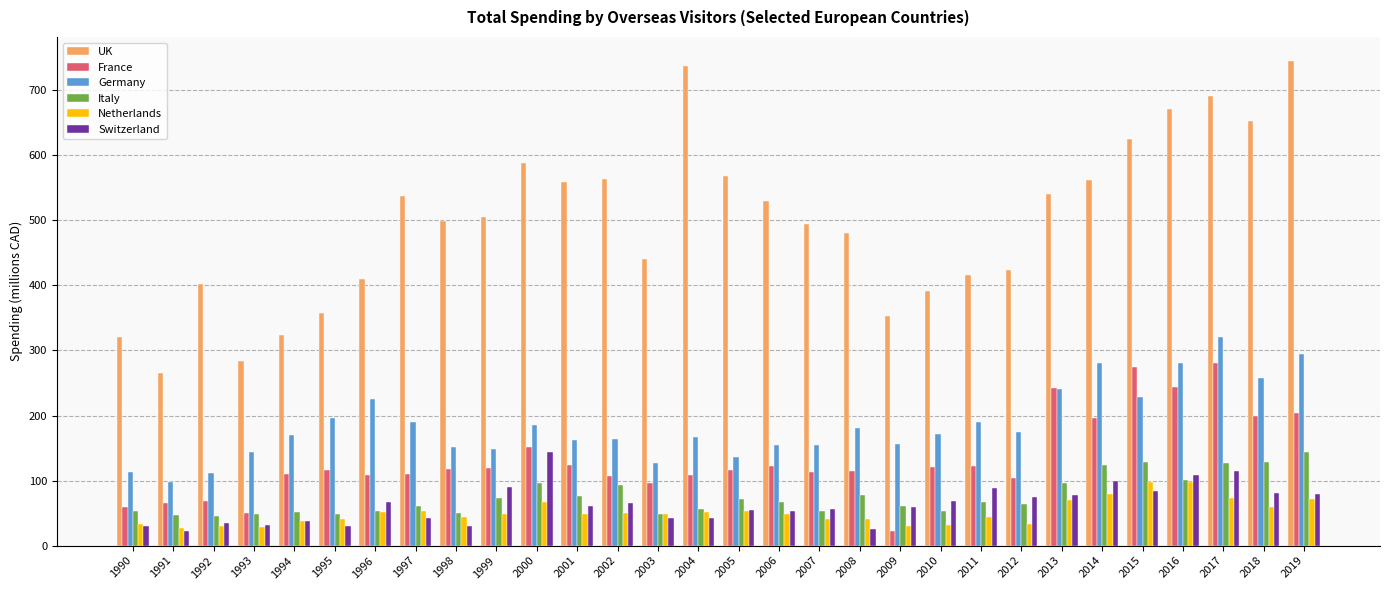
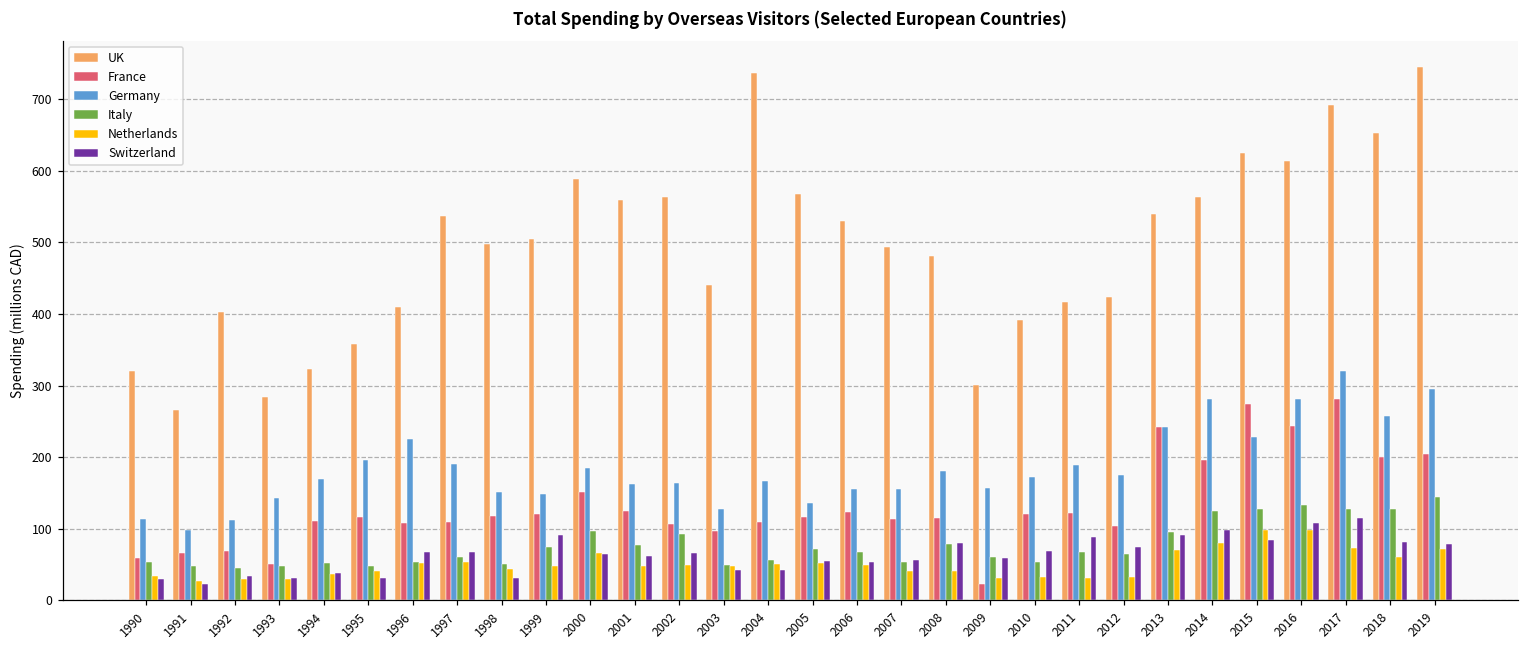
  {
    "UK": {
      "1990": 320,
      "1991": 270,
      "1992": 400,
      "1993": 280,
      "1994": 320,
      "1995": 360,
      "1996": 410,
      "1997": 540,
      "1998": 500,
      "1999": 500,
      "2000": 590,
      "2001": 560,
      "2002": 560,
      "2003": 440,
      "2004": 740,
      "2005": 570,
      "2006": 530,
      "2007": 490,
      "2008": 480,
-     "2009": 350,
+     "2009": 300,
      "2010": 390,
      "2011": 420,
      "2012": 420,
      "2013": 540,
      "2014": 560,
      "2015": 620,
-     "2016": 670,
+     "2016": 610,
      "2017": 690,
      "2018": 650,
      "2019": 740
    },
    "France": {
      "1990": 60,
      "1991": 70,
      "1992": 70,
      "1993": 50,
      "1994": 110,
      "1995": 120,
      "1996": 110,
      "1997": 110,
      "1998": 120,
      "1999": 120,
      "2000": 150,
      "2001": 120,
      "2002": 110,
      "2003": 100,
      "2004": 110,
      "2005": 120,
      "2006": 120,
      "2007": 110,
      "2008": 110,
      "2009": 20,
      "2010": 120,
      "2011": 120,
      "2012": 100,
      "2013": 240,
      "2014": 200,
      "2015": 270,
      "2016": 240,
      "2017": 280,
      "2018": 200,
      "2019": 200
    },
    "Germany": {
      "1990": 110,
      "1991": 100,
      "1992": 110,
      "1993": 140,
      "1994": 170,
      "1995": 200,
      "1996": 230,
      "1997": 190,
      "1998": 150,
      "1999": 150,
      "2000": 180,
      "2001": 160,
      "2002": 160,
      "2003": 130,
      "2004": 170,
      "2005": 140,
      "2006": 150,
      "2007": 160,
      "2008": 180,
      "2009": 160,
      "2010": 170,
      "2011": 190,
      "2012": 180,
      "2013": 240,
      "2014": 280,
      "2015": 230,
      "2016": 280,
      "2017": 320,
      "2018": 260,
      "2019": 290
    },
    "Italy": {
      "1990": 50,
      "1991": 50,
      "1992": 50,
      "1993": 50,
      "1994": 50,
      "1995": 50,
      "1996": 50,
      "1997": 60,
      "1998": 50,
      "1999": 70,
      "2000": 100,
      "2001": 80,
      "2002": 90,
      "2003": 50,
      "2004": 60,
      "2005": 70,
      "2006": 70,
      "2007": 50,
      "2008": 80,
      "2009": 60,
      "2010": 50,
      "2011": 70,
      "2012": 60,
      "2013": 100,
      "2014": 120,
      "2015": 130,
-     "2016": 100,
+     "2016": 130,
      "2017": 130,
      "2018": 130,
      "2019": 140
    },
    "Netherlands": {
      "1990": 30,
      "1991": 30,
      "1992": 30,
      "1993": 30,
      "1994": 40,
      "1995": 40,
      "1996": 50,
      "1997": 50,
      "1998": 40,
      "1999": 50,
      "2000": 70,
      "2001": 50,
      "2002": 50,
      "2003": 50,
      "2004": 50,
      "2005": 50,
      "2006": 50,
      "2007": 40,
      "2008": 40,
      "2009": 30,
      "2010": 30,
-     "2011": 40,
+     "2011": 30,
      "2012": 30,
      "2013": 70,
      "2014": 80,
      "2015": 100,
      "2016": 100,
      "2017": 70,
      "2018": 60,
      "2019": 70
    },
    "Switzerland": {
      "1990": 30,
      "1991": 20,
      "1992": 30,
      "1993": 30,
      "1994": 40,
      "1995": 30,
      "1996": 70,
-     "1997": 40,
+     "1997": 70,
      "1998": 30,
      "1999": 90,
-     "2000": 140,
+     "2000": 60,
      "2001": 60,
      "2002": 70,
      "2003": 40,
      "2004": 40,
      "2005": 60,
      "2006": 50,
      "2007": 60,
-     "2008": 30,
+     "2008": 80,
      "2009": 60,
      "2010": 70,
      "2011": 90,
      "2012": 70,
-     "2013": 80,
+     "2013": 90,
      "2014": 100,
      "2015": 80,
      "2016": 110,
      "2017": 120,
      "2018": 80,
      "2019": 80
    }
  }
